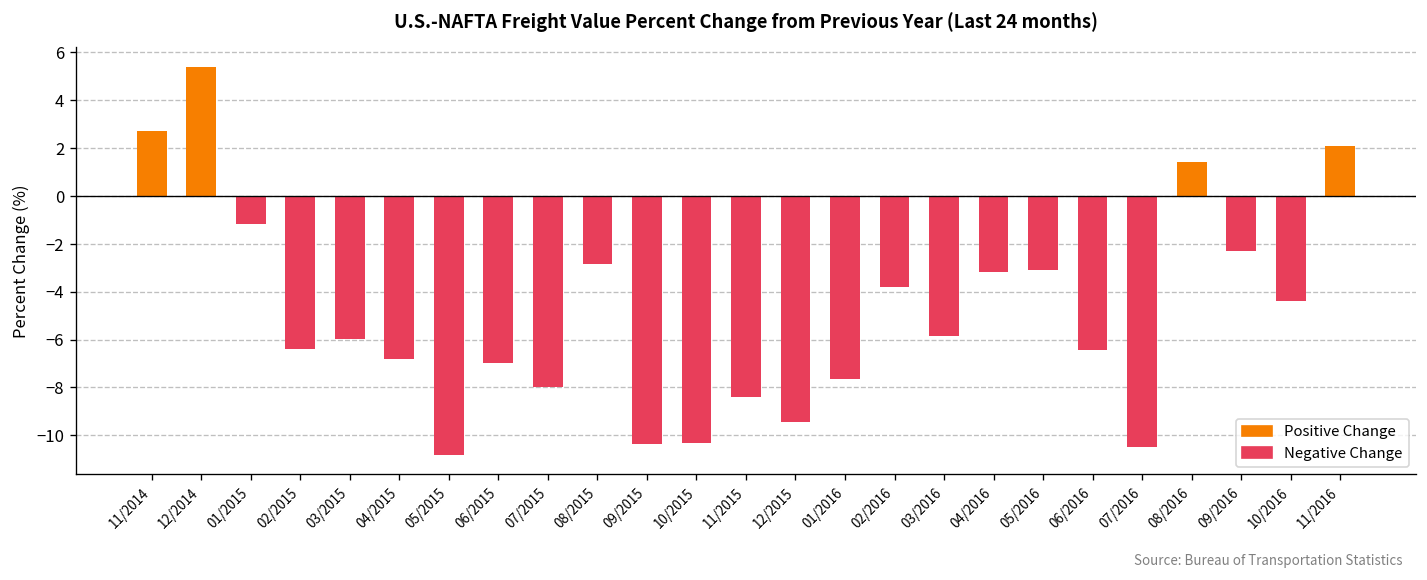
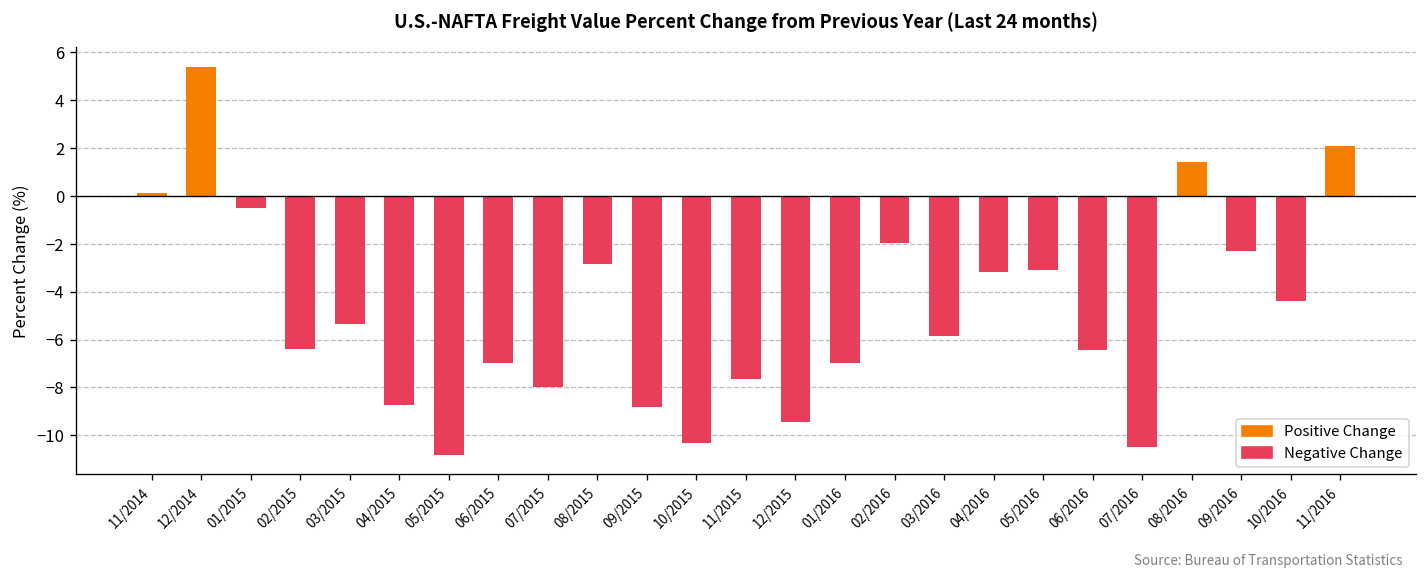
  {
-   "11/2014": 2.7,
+   "11/2014": 0.1,
    "12/2014": 5.4,
-   "01/2015": -1.2,
+   "01/2015": -0.5,
    "02/2015": -6.4,
-   "03/2015": -6.0,
-   "04/2015": -6.8,
+   "03/2015": -5.3,
+   "04/2015": -8.7,
    "05/2015": -10.8,
    "06/2015": -7.0,
    "07/2015": -8.0,
    "08/2015": -2.9,
-   "09/2015": -10.4,
+   "09/2015": -8.8,
    "10/2015": -10.3,
-   "11/2015": -8.4,
+   "11/2015": -7.6,
    "12/2015": -9.5,
-   "01/2016": -7.7,
-   "02/2016": -3.8,
+   "01/2016": -7.0,
+   "02/2016": -2.0,
    "03/2016": -5.8,
    "04/2016": -3.2,
    "05/2016": -3.1,
    "06/2016": -6.4,
    "07/2016": -10.5,
    "08/2016": 1.4,
    "09/2016": -2.3,
    "10/2016": -4.4,
    "11/2016": 2.1
  }
